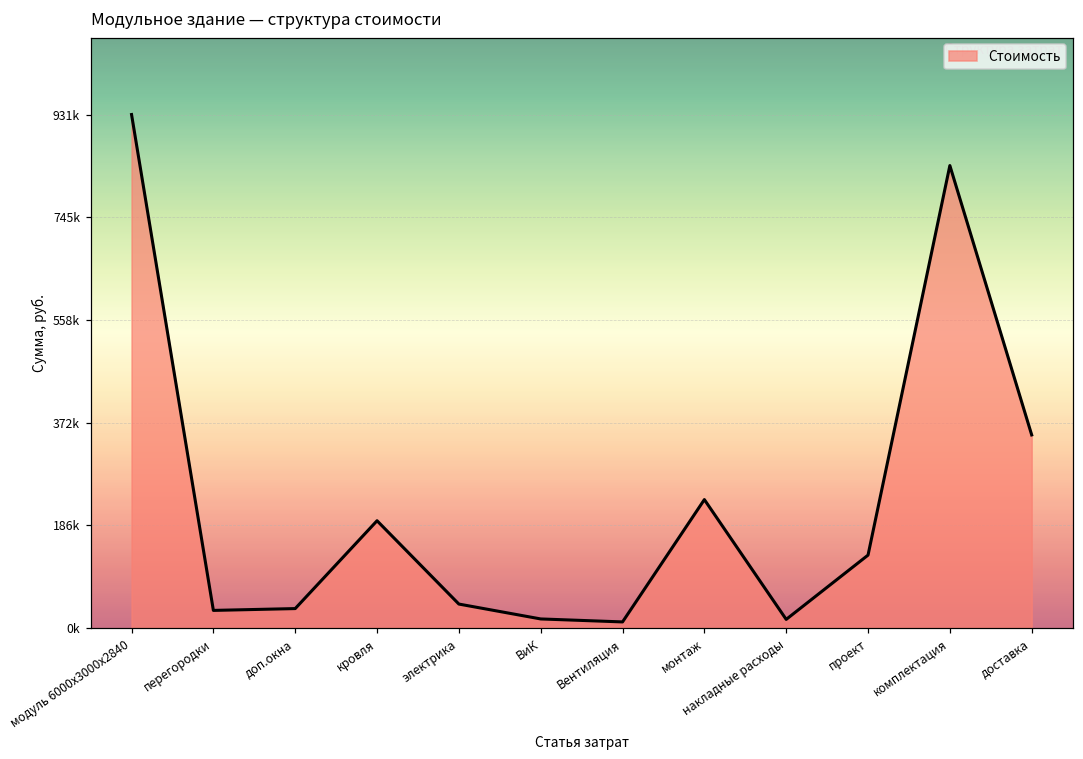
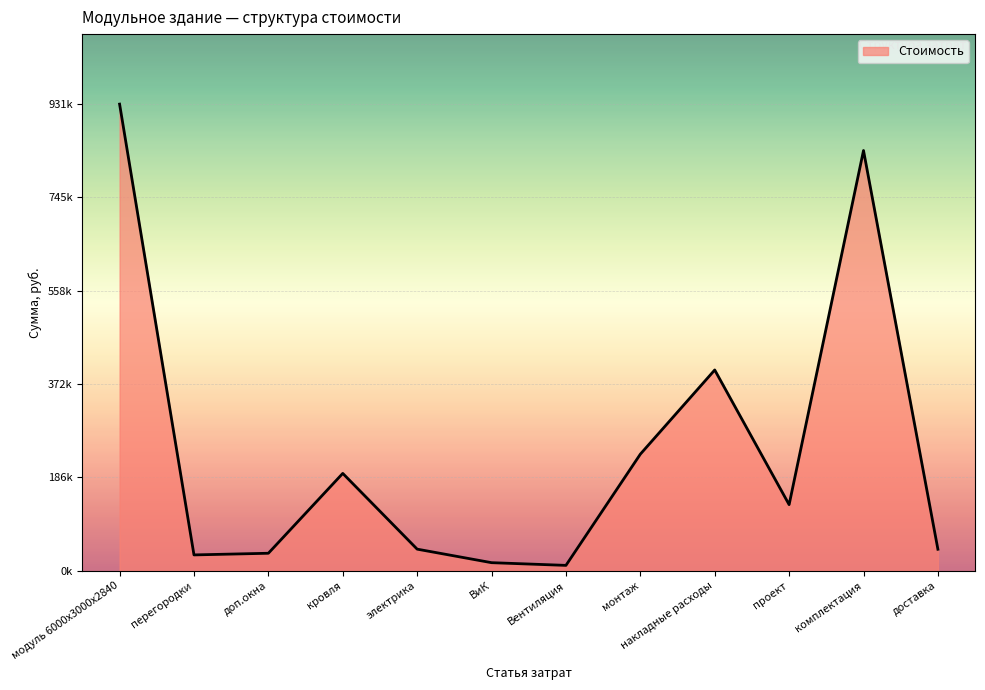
  {
    "модуль 6000х3000х2840": 930000,
    "перегородки": 30000,
    "доп.окна": 40000,
    "кровля": 190000,
    "электрика": 40000,
    "ВиК": 20000,
    "Вентиляция": 10000,
    "монтаж": 230000,
-   "накладные расходы": 20000,
+   "накладные расходы": 400000,
    "проект": 130000,
    "комплектация": 840000,
-   "доставка": 350000
+   "доставка": 40000
  }
